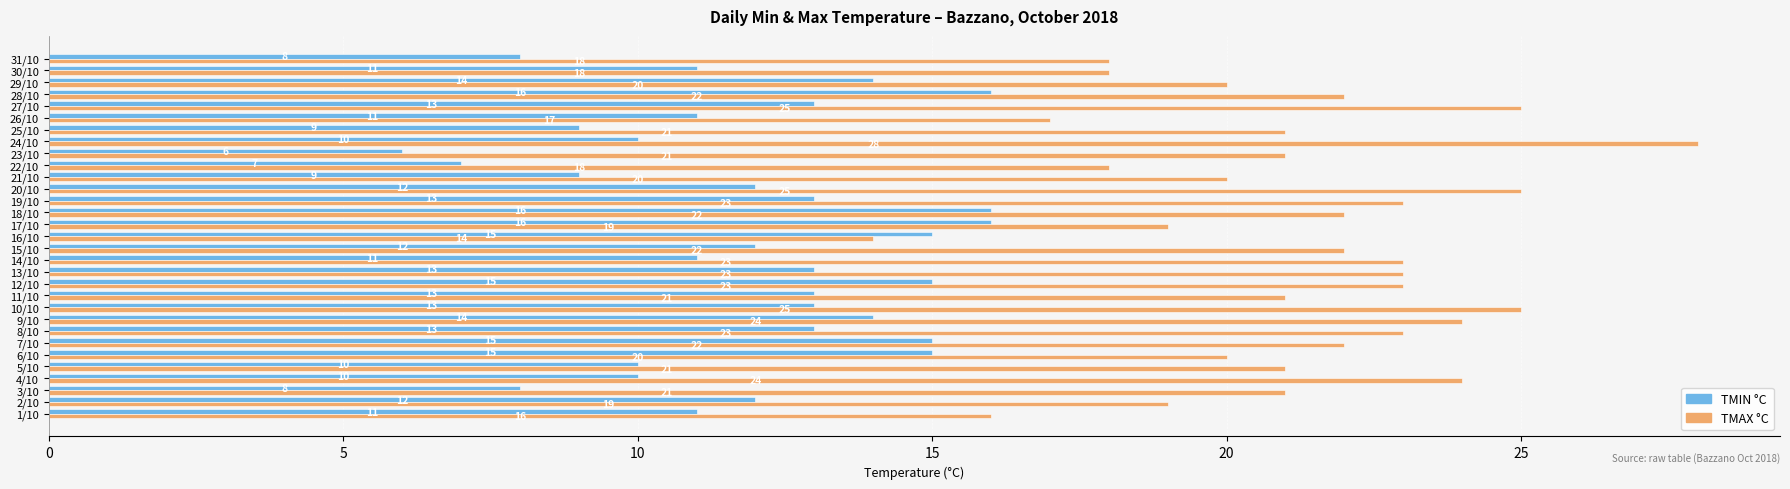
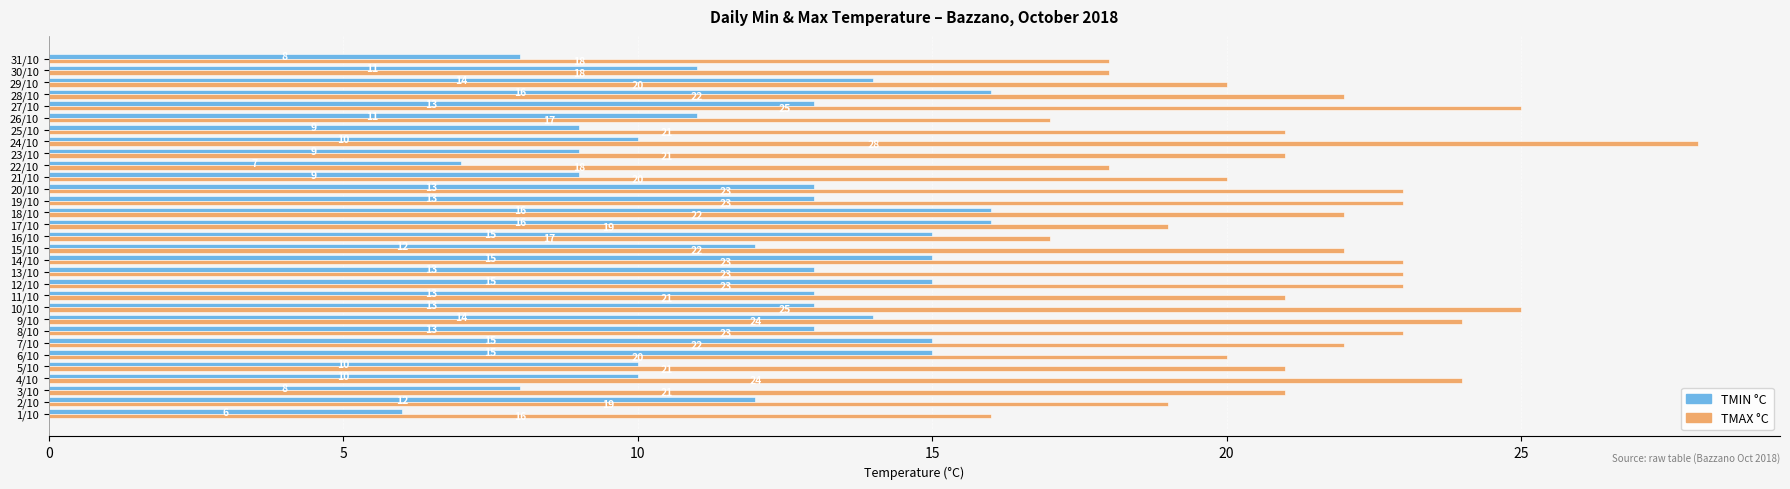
  {
    "TMIN °C": {
      "30/10": 11,
      "29/10": 14,
      "28/10": 16,
      "27/10": 13,
      "26/10": 11,
      "24/10": 10,
-     "23/10": 6,
+     "23/10": 9,
      "22/10": 7,
      "21/10": 9,
-     "20/10": 12,
+     "20/10": 13,
      "19/10": 13,
      "18/10": 16,
      "17/10": 16,
      "16/10": 15,
      "15/10": 12,
-     "14/10": 11,
+     "14/10": 15,
      "13/10": 13,
      "11/10": 13,
      "10/10": 13,
      "9/10": 14,
      "8/10": 13,
      "5/10": 10,
      "4/10": 10,
      "3/10": 8,
      "2/10": 12,
-     "1/10": 11
+     "1/10": 6
    },
    "TMAX °C": {
      "30/10": 18,
-     "20/10": 25,
+     "20/10": 23,
      "19/10": 23,
      "18/10": 22,
      "17/10": 19,
-     "16/10": 14,
+     "16/10": 17,
      "13/10": 23,
      "12/10": 23,
      "11/10": 21,
      "7/10": 22
    }
  }
